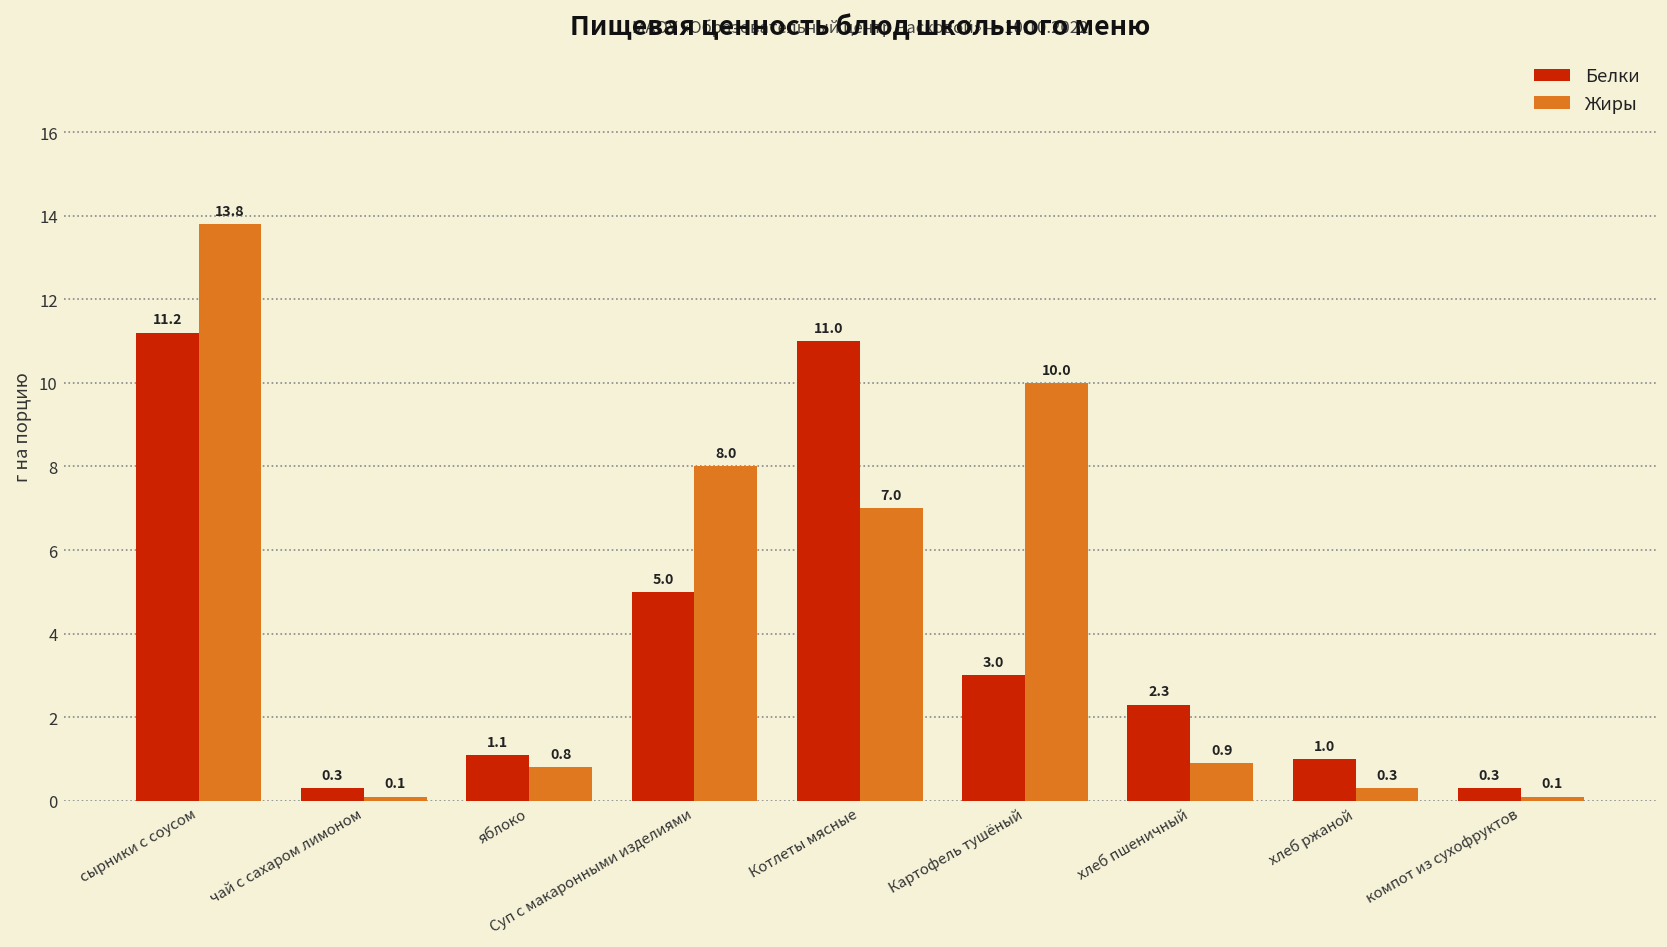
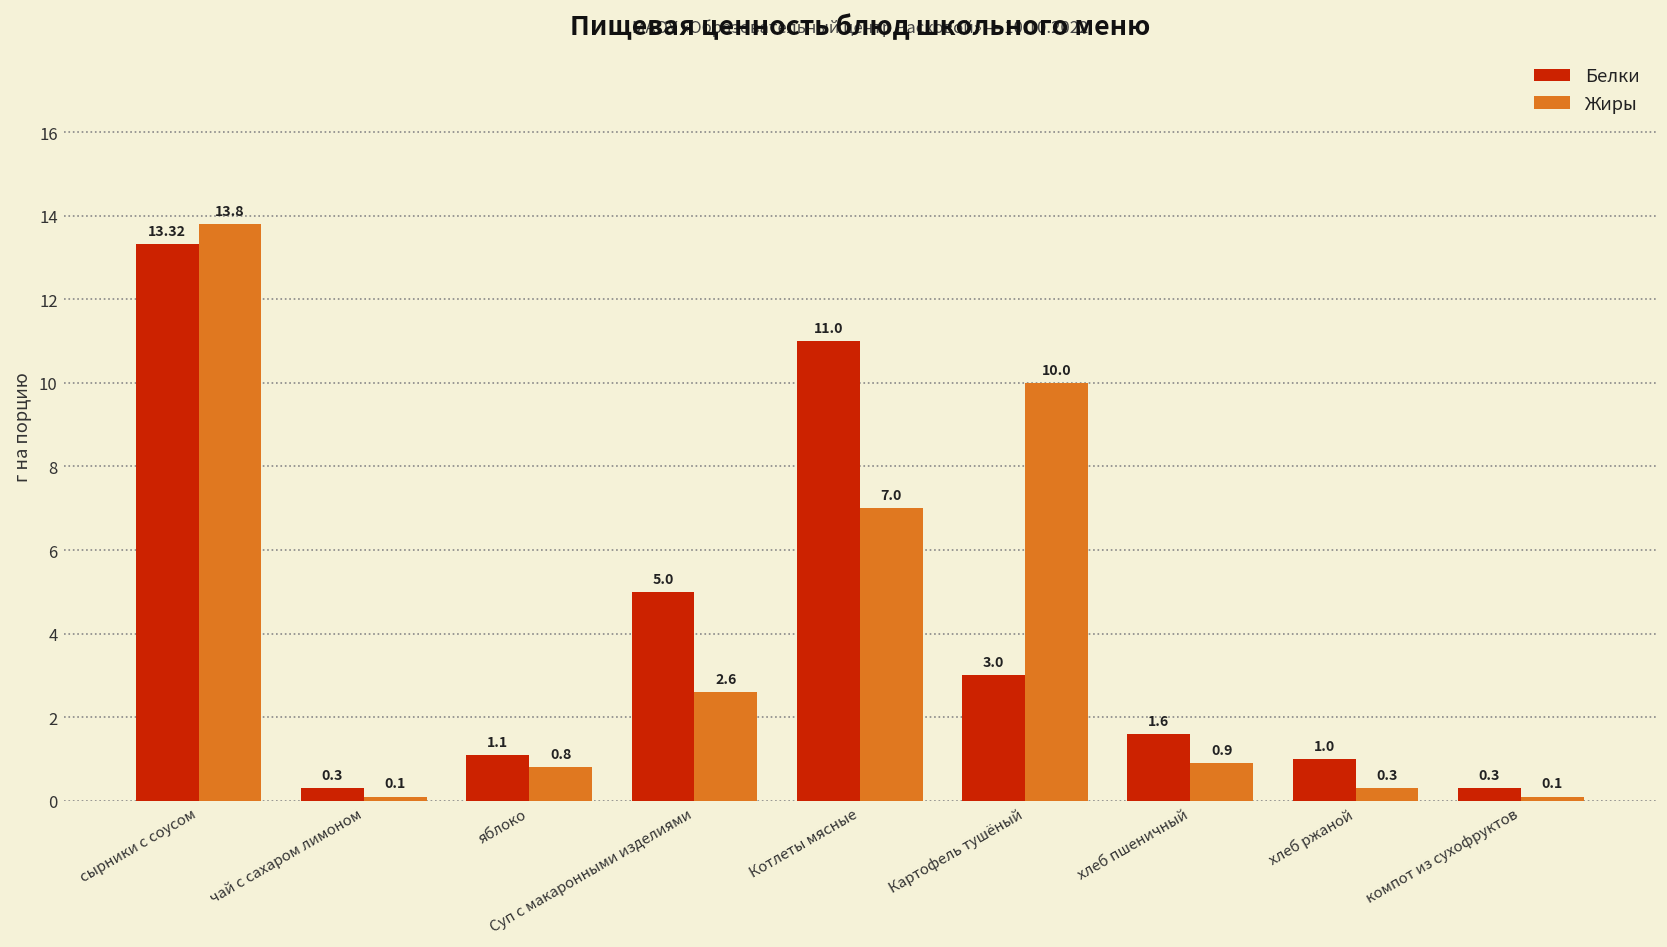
  {
    "Белки": {
-     "сырники с соусом": 11.2,
+     "сырники с соусом": 13.32,
      "чай с сахаром лимоном": 0.3,
      "яблоко": 1.1,
      "Суп с макаронными изделиями": 5.0,
      "Котлеты мясные": 11.0,
      "Картофель тушёный": 3.0,
-     "хлеб пшеничный": 2.3,
+     "хлеб пшеничный": 1.6,
      "хлеб ржаной": 1.0,
      "компот из сухофруктов": 0.3
    },
    "Жиры": {
      "сырники с соусом": 13.8,
      "чай с сахаром лимоном": 0.1,
      "яблоко": 0.8,
-     "Суп с макаронными изделиями": 8.0,
+     "Суп с макаронными изделиями": 2.6,
      "Котлеты мясные": 7.0,
      "Картофель тушёный": 10.0,
      "хлеб пшеничный": 0.9,
      "хлеб ржаной": 0.3,
      "компот из сухофруктов": 0.1
    }
  }
